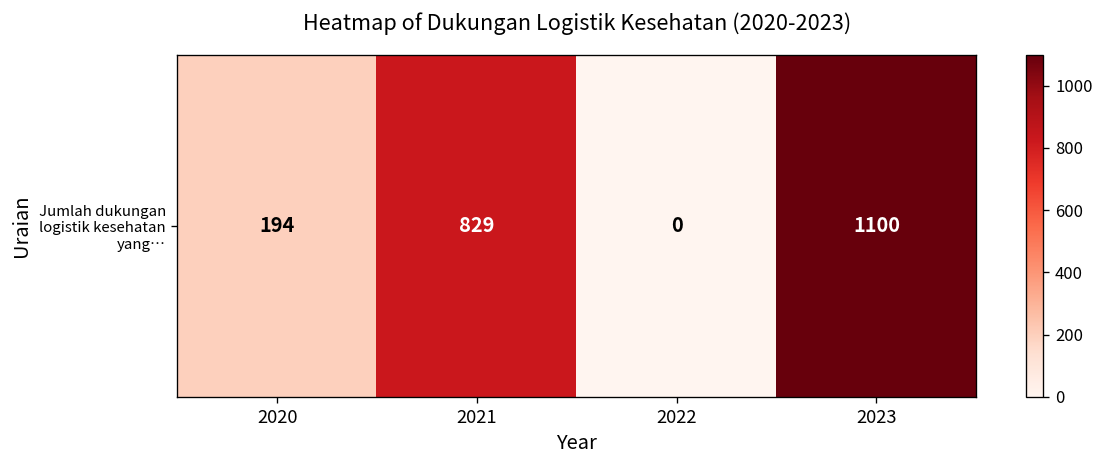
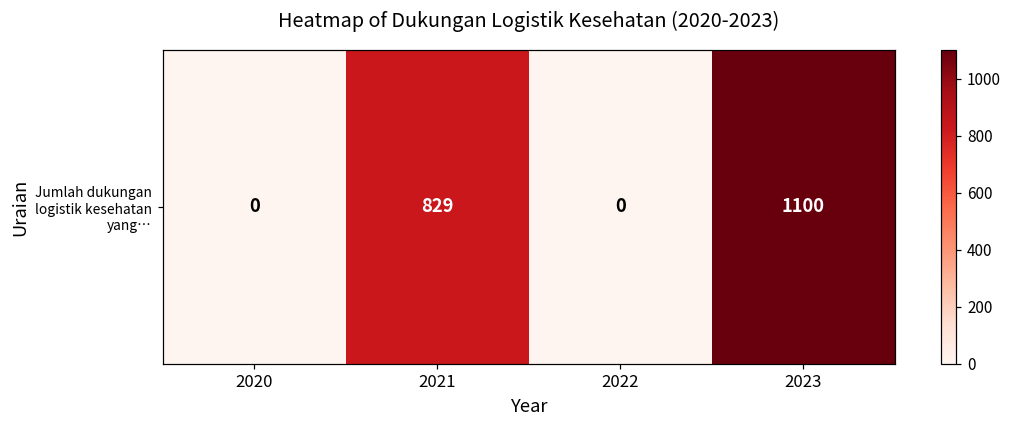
  {
    "Jumlah dukungan logistik kesehatan yang…": {
-     "2020": 194,
+     "2020": 0,
      "2021": 829,
      "2022": 0,
      "2023": 1100
    }
  }
